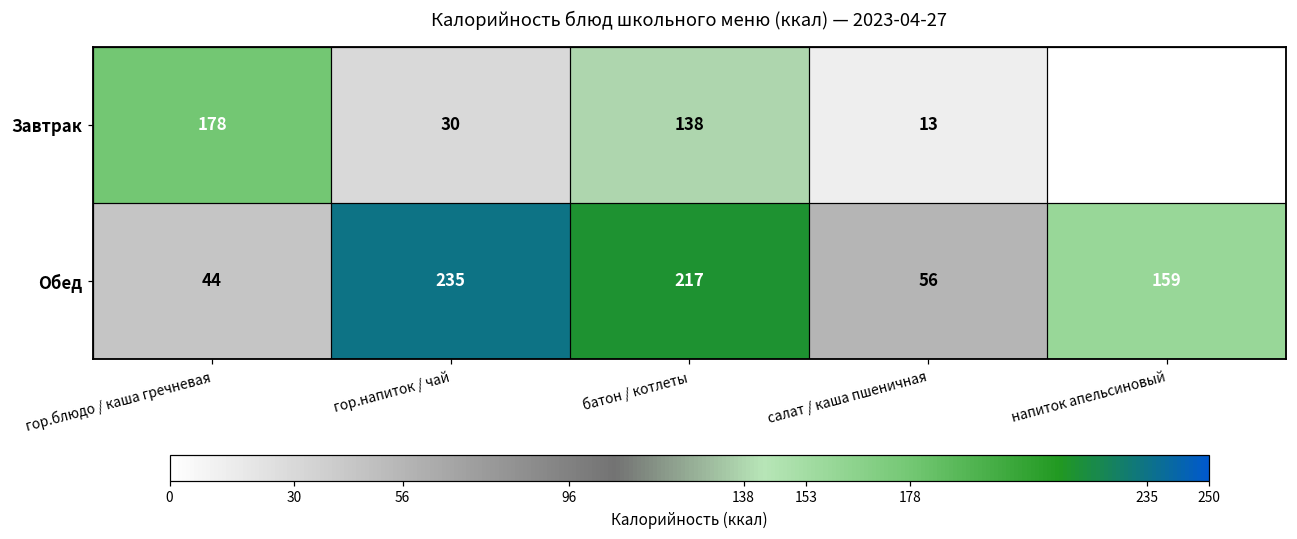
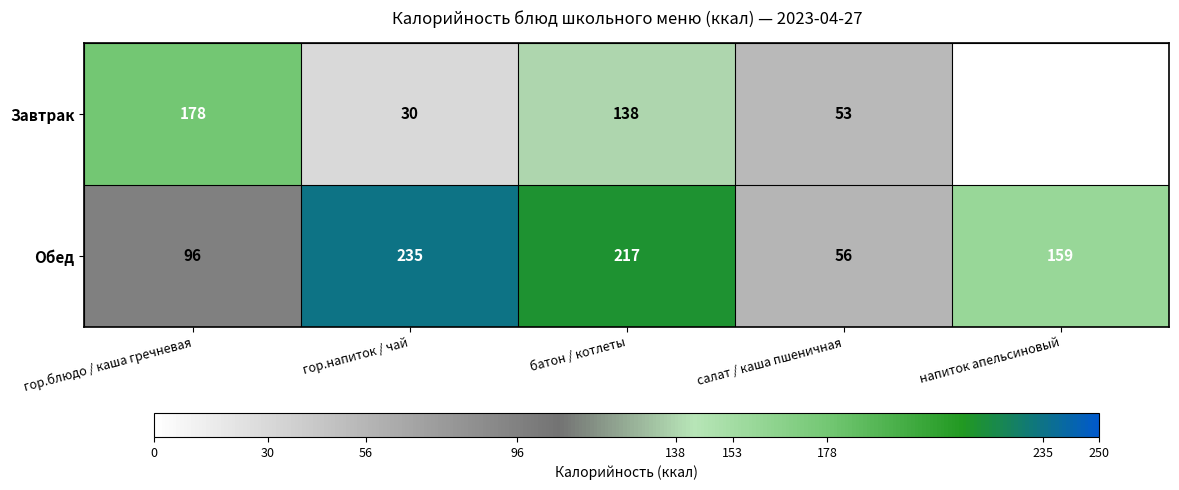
  {
    "Завтрак": {
      "гор.блюдо / каша гречневая": 178,
      "гор.напиток / чай": 30,
      "батон / котлеты": 138,
-     "салат / каша пшеничная": 13
+     "салат / каша пшеничная": 53
    },
    "Обед": {
-     "гор.блюдо / каша гречневая": 44,
+     "гор.блюдо / каша гречневая": 96,
      "гор.напиток / чай": 235,
      "батон / котлеты": 217,
      "салат / каша пшеничная": 56,
      "напиток апельсиновый": 159
    }
  }
